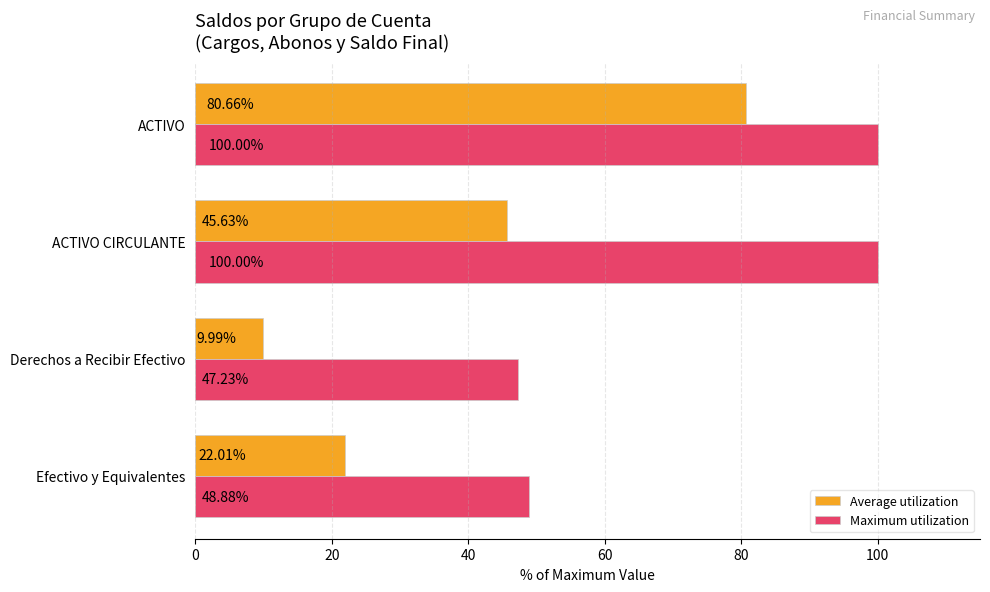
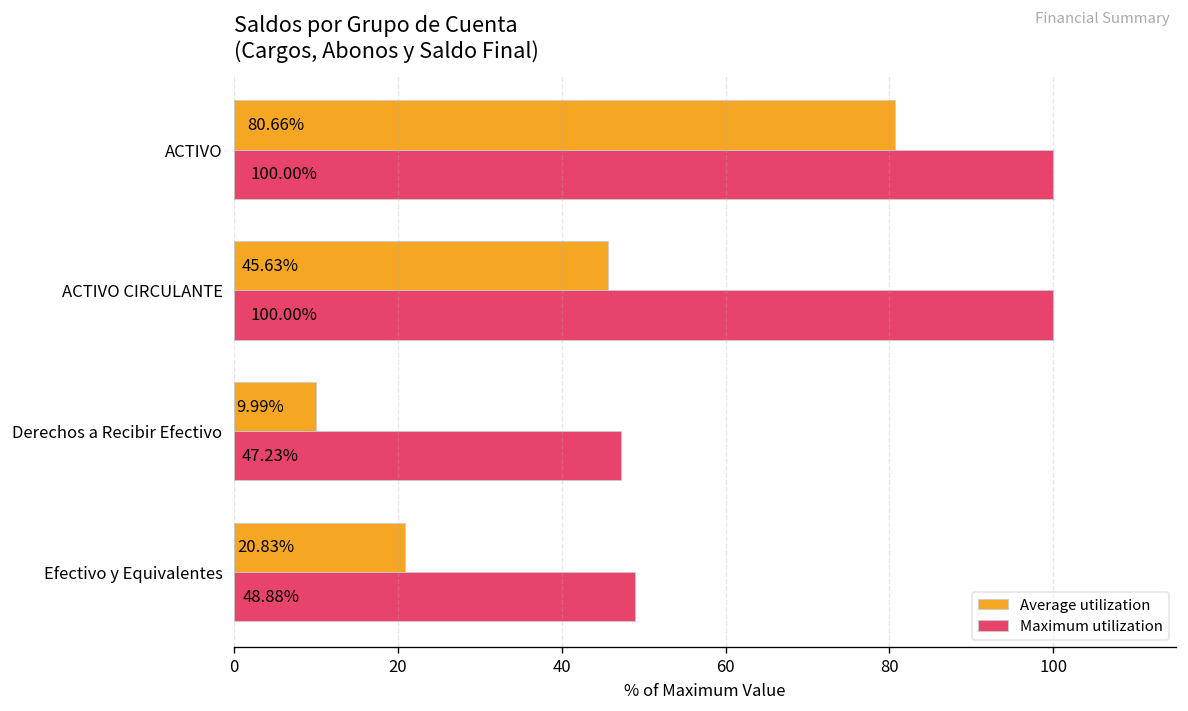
  {
    "Average utilization": {
      "ACTIVO": "80.66%",
      "ACTIVO CIRCULANTE": "45.63%",
      "Derechos a Recibir Efectivo": "9.99%",
-     "Efectivo y Equivalentes": "22.01%"
+     "Efectivo y Equivalentes": "20.83%"
    },
    "Maximum utilization": {
      "ACTIVO": "100.00%",
      "ACTIVO CIRCULANTE": "100.00%",
      "Derechos a Recibir Efectivo": "47.23%",
      "Efectivo y Equivalentes": "48.88%"
    }
  }
